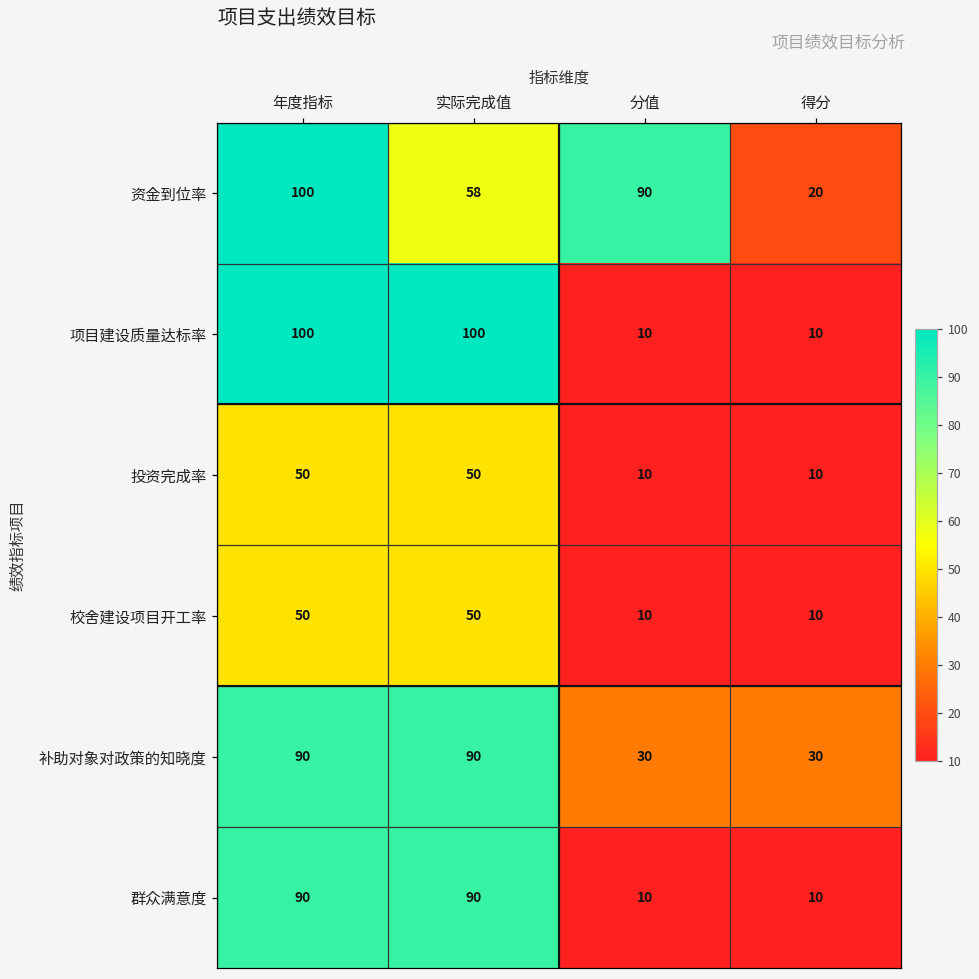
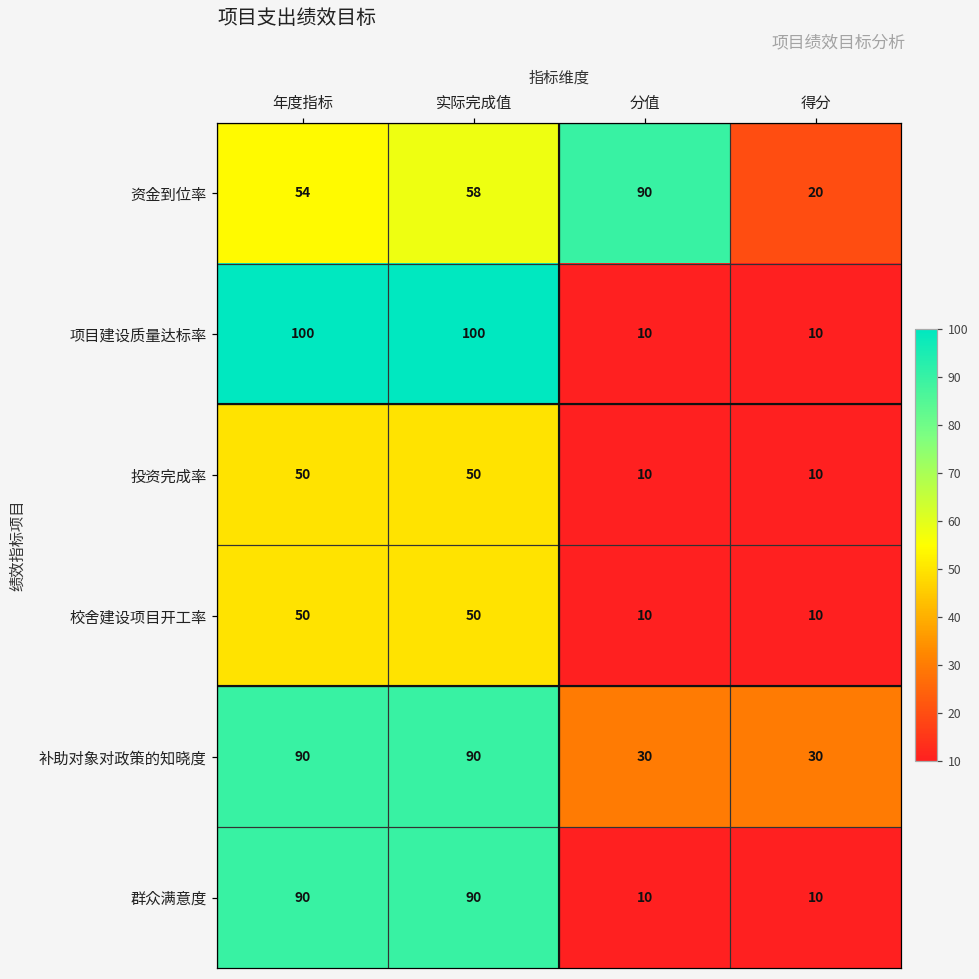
  {
    "资金到位率": {
-     "年度指标": 100,
+     "年度指标": 54,
      "实际完成值": 58,
      "分值": 90,
      "得分": 20
    },
    "项目建设质量达标率": {
      "年度指标": 100,
      "实际完成值": 100,
      "分值": 10,
      "得分": 10
    },
    "投资完成率": {
      "年度指标": 50,
      "实际完成值": 50,
      "分值": 10,
      "得分": 10
    },
    "校舍建设项目开工率": {
      "年度指标": 50,
      "实际完成值": 50,
      "分值": 10,
      "得分": 10
    },
    "补助对象对政策的知晓度": {
      "年度指标": 90,
      "实际完成值": 90,
      "分值": 30,
      "得分": 30
    },
    "群众满意度": {
      "年度指标": 90,
      "实际完成值": 90,
      "分值": 10,
      "得分": 10
    }
  }
